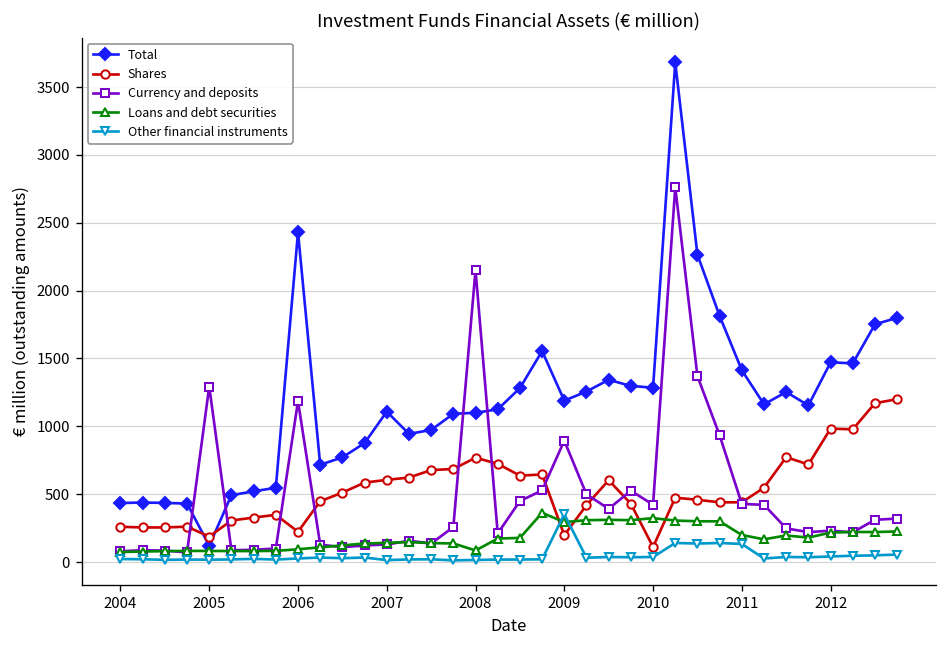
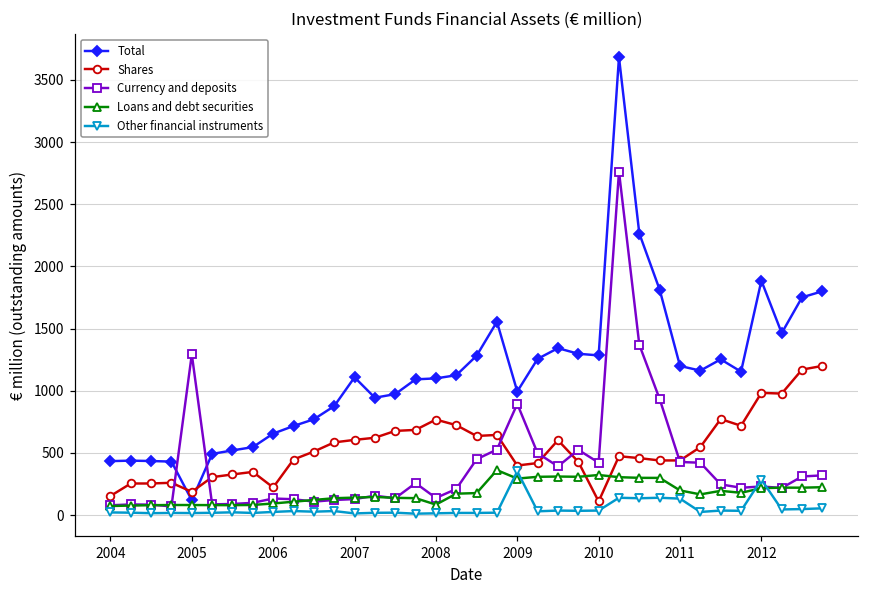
  {
    "Total": {
      "2004": 430,
      "2005": 120,
-     "2006": 2430,
+     "2006": 660,
      "2007": 1110,
      "2008": 1100,
-     "2009": 1190,
+     "2009": 990,
      "2010": 1280,
-     "2011": 1410,
-     "2012": 1470
+     "2011": 1200,
+     "2012": 1890
    },
    "Shares": {
-     "2004": 260,
+     "2004": 150,
      "2005": 190,
      "2006": 220,
      "2007": 610,
      "2008": 770,
-     "2009": 200,
+     "2009": 400,
      "2010": 110,
      "2012": 980
    },
    "Currency and deposits": {
      "2005": 1290,
-     "2006": 1190,
-     "2008": 2150,
+     "2006": 130,
+     "2008": 140,
      "2009": 890,
      "2010": 420
    },
    "Loans and debt securities": {
      "2005": 80,
      "2006": 90,
      "2008": 80,
      "2009": 290,
      "2010": 320,
      "2011": 200
    },
    "Other financial instruments": {
      "2004": 20,
      "2005": 20,
      "2006": 30,
      "2007": 10,
      "2008": 20,
      "2009": 350,
      "2010": 40,
      "2011": 130,
-     "2012": 40
+     "2012": 290
    }
  }
